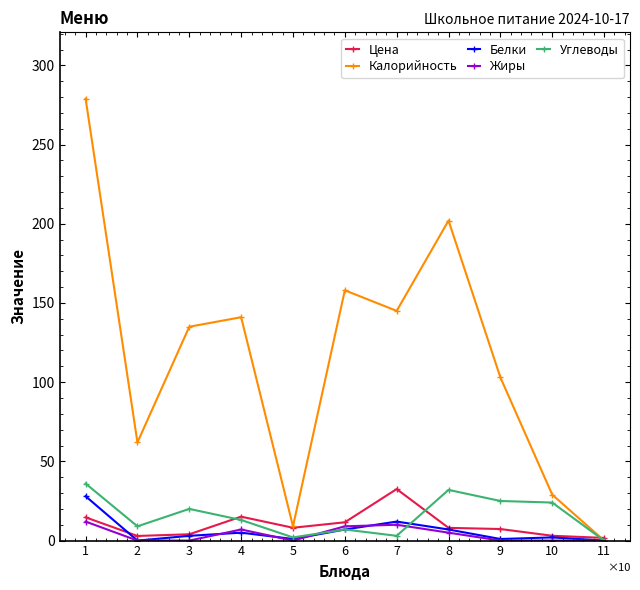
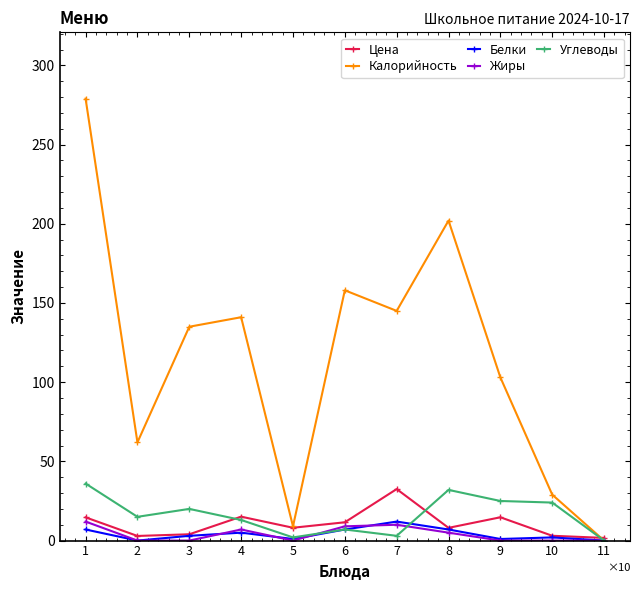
  {
    "Цена": {
      "1": 15,
      "2": 3,
      "4": 15,
      "6": 12,
      "7": 33,
-     "9": 7,
+     "9": 15,
      "11": 2
    },
    "Калорийность": {
      "1": 279,
      "2": 62,
      "3": 135,
      "4": 141,
      "6": 158,
      "7": 145,
      "8": 202,
      "9": 103,
      "10": 29
    },
    "Белки": {
-     "1": 28,
+     "1": 7,
      "4": 5,
      "7": 12
    },
    "Жиры": {
      "1": 12,
      "3": 0,
      "4": 7,
      "6": 9,
      "7": 10,
      "8": 5,
      "10": 0
    },
    "Углеводы": {
      "1": 36,
-     "2": 9,
+     "2": 15,
      "3": 20,
      "4": 13,
      "7": 3,
      "8": 32,
      "9": 25,
      "10": 24
    }
  }
